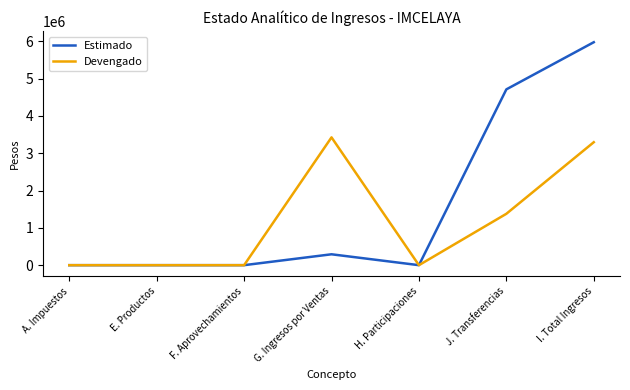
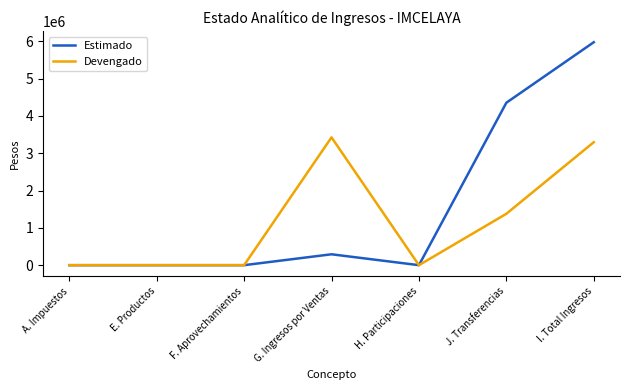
  {
    "Estimado": {
      "G. Ingresos por Ventas": 300000,
-     "J. Transferencias": 4700000,
+     "J. Transferencias": 4400000,
      "I. Total Ingresos": 6000000
    },
    "Devengado": {
      "G. Ingresos por Ventas": 3400000,
      "J. Transferencias": 1400000,
      "I. Total Ingresos": 3300000
    }
  }
